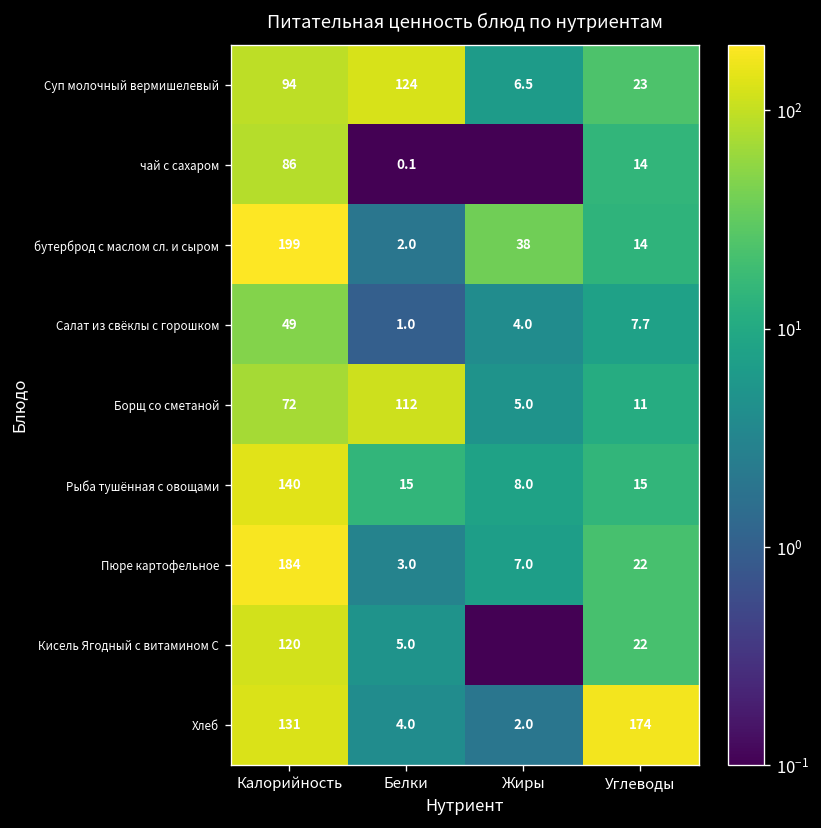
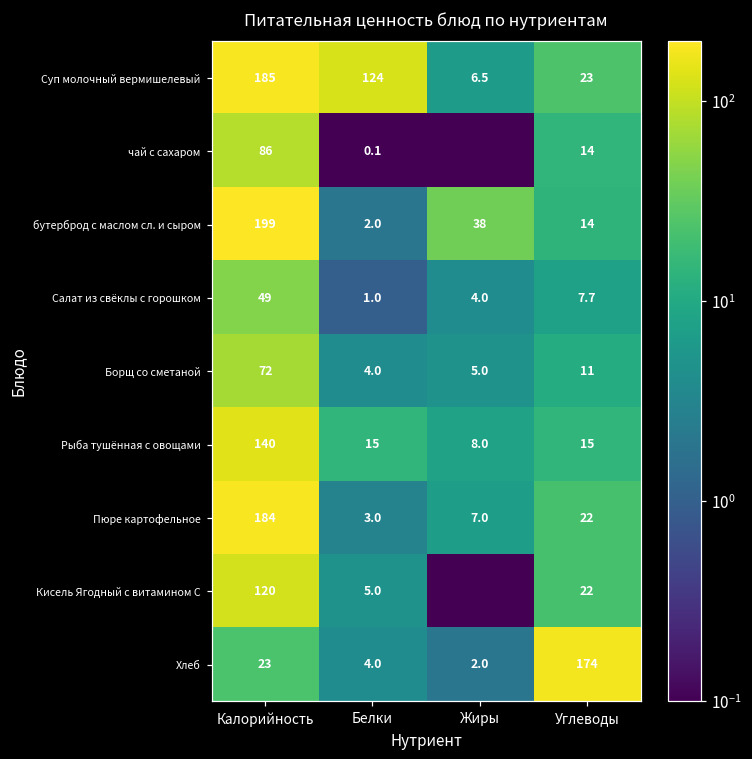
  {
    "Суп молочный вермишелевый": {
-     "Калорийность": 94,
+     "Калорийность": 185,
      "Белки": 124,
      "Жиры": 6.5,
      "Углеводы": 23
    },
    "чай с сахаром": {
      "Калорийность": 86,
      "Белки": 0.1,
      "Углеводы": 14
    },
    "бутерброд с маслом сл. и сыром": {
      "Калорийность": 199,
      "Белки": 2.0,
      "Жиры": 38,
      "Углеводы": 14
    },
    "Салат из свёклы с горошком": {
      "Калорийность": 49,
      "Белки": 1.0,
      "Жиры": 4.0,
      "Углеводы": 7.7
    },
    "Борщ со сметаной": {
      "Калорийность": 72,
-     "Белки": 112,
+     "Белки": 4.0,
      "Жиры": 5.0,
      "Углеводы": 11
    },
    "Рыба тушённая с овощами": {
      "Калорийность": 140,
      "Белки": 15,
      "Жиры": 8.0,
      "Углеводы": 15
    },
    "Пюре картофельное": {
      "Калорийность": 184,
      "Белки": 3.0,
      "Жиры": 7.0,
      "Углеводы": 22
    },
    "Кисель Ягодный с витамином С": {
      "Калорийность": 120,
      "Белки": 5.0,
      "Углеводы": 22
    },
    "Хлеб": {
-     "Калорийность": 131,
+     "Калорийность": 23,
      "Белки": 4.0,
      "Жиры": 2.0,
      "Углеводы": 174
    }
  }
